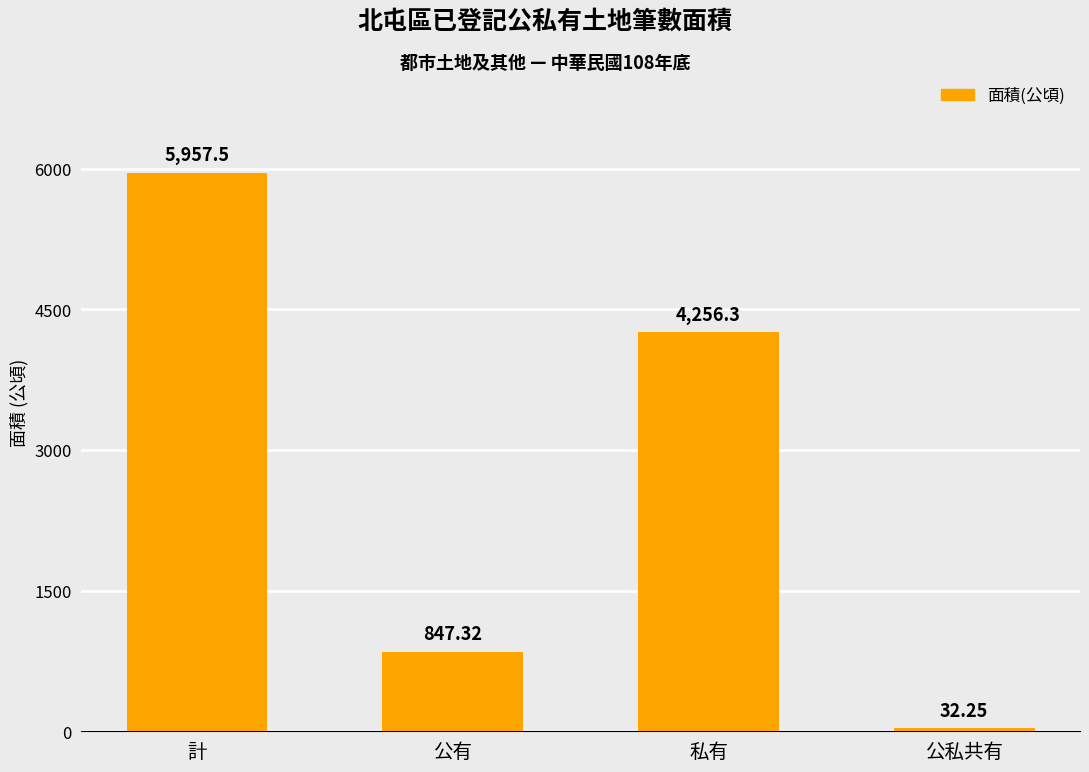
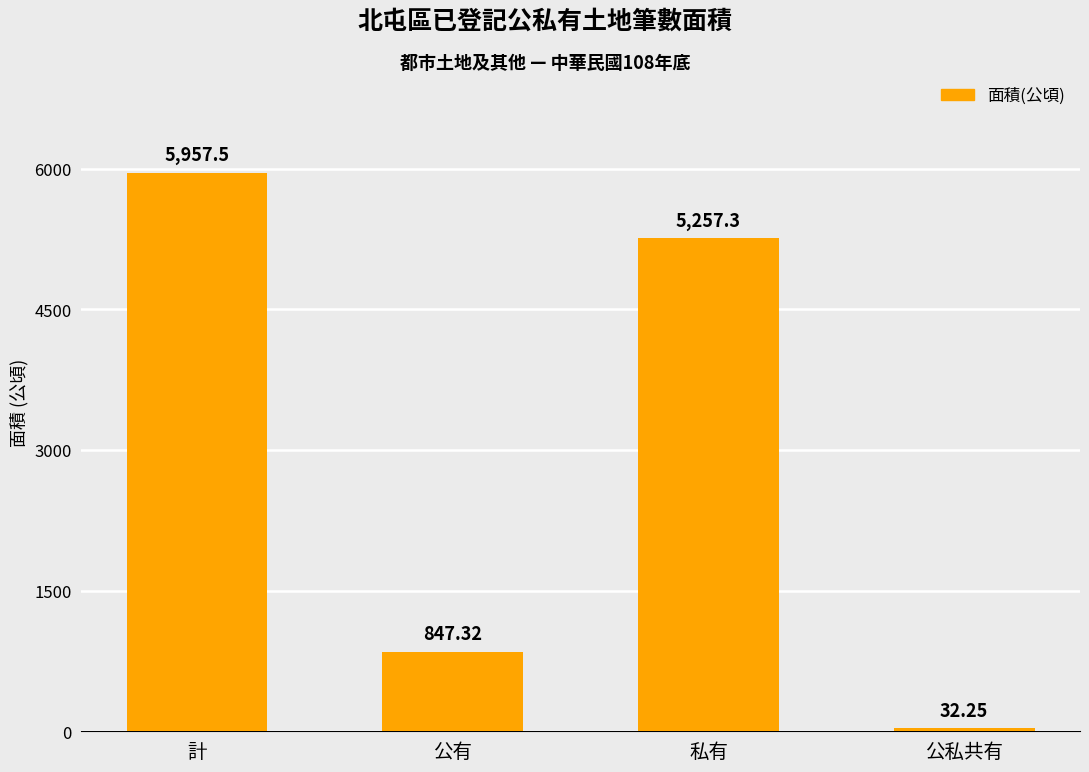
  {
    "計": "5,957.5",
    "公有": "847.32",
-   "私有": "4,256.3",
+   "私有": "5,257.3",
    "公私共有": "32.25"
  }
